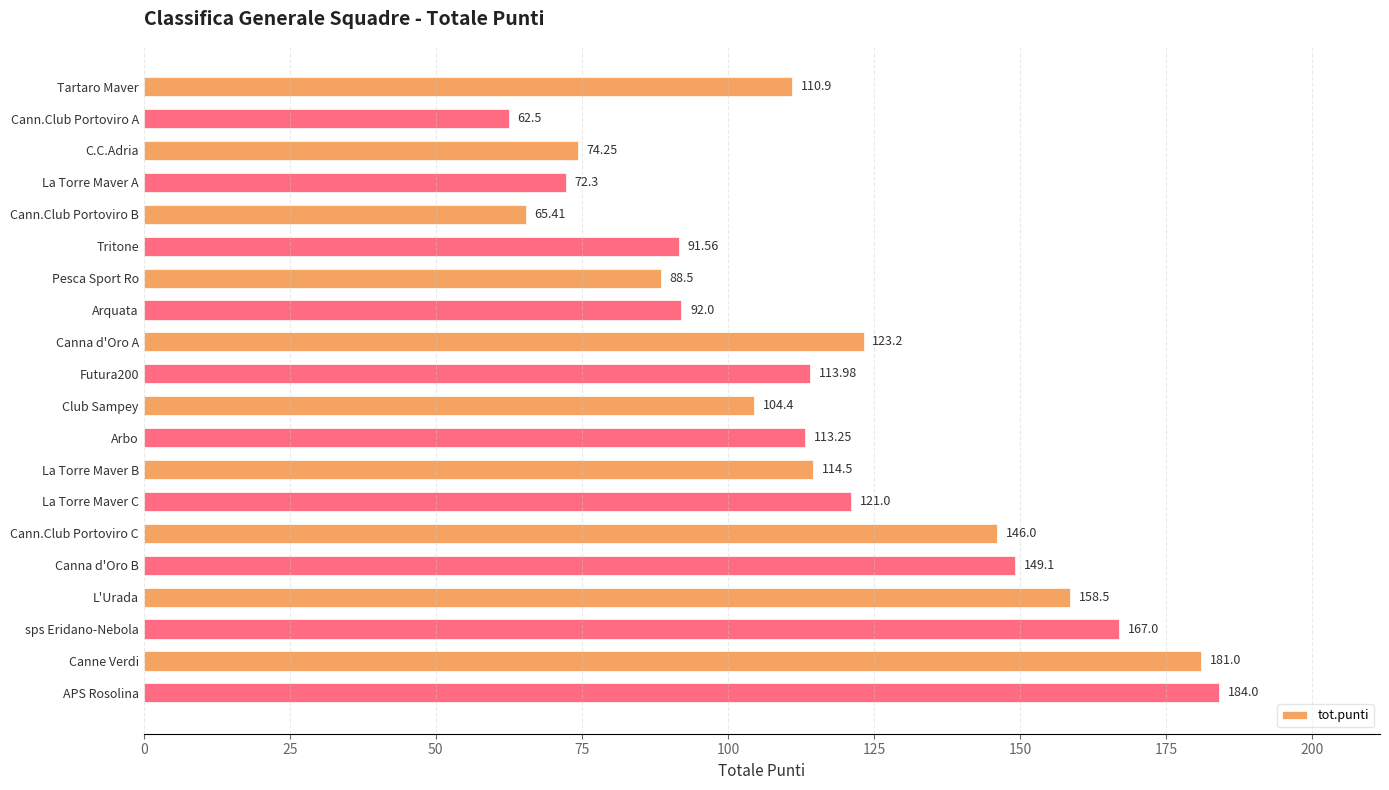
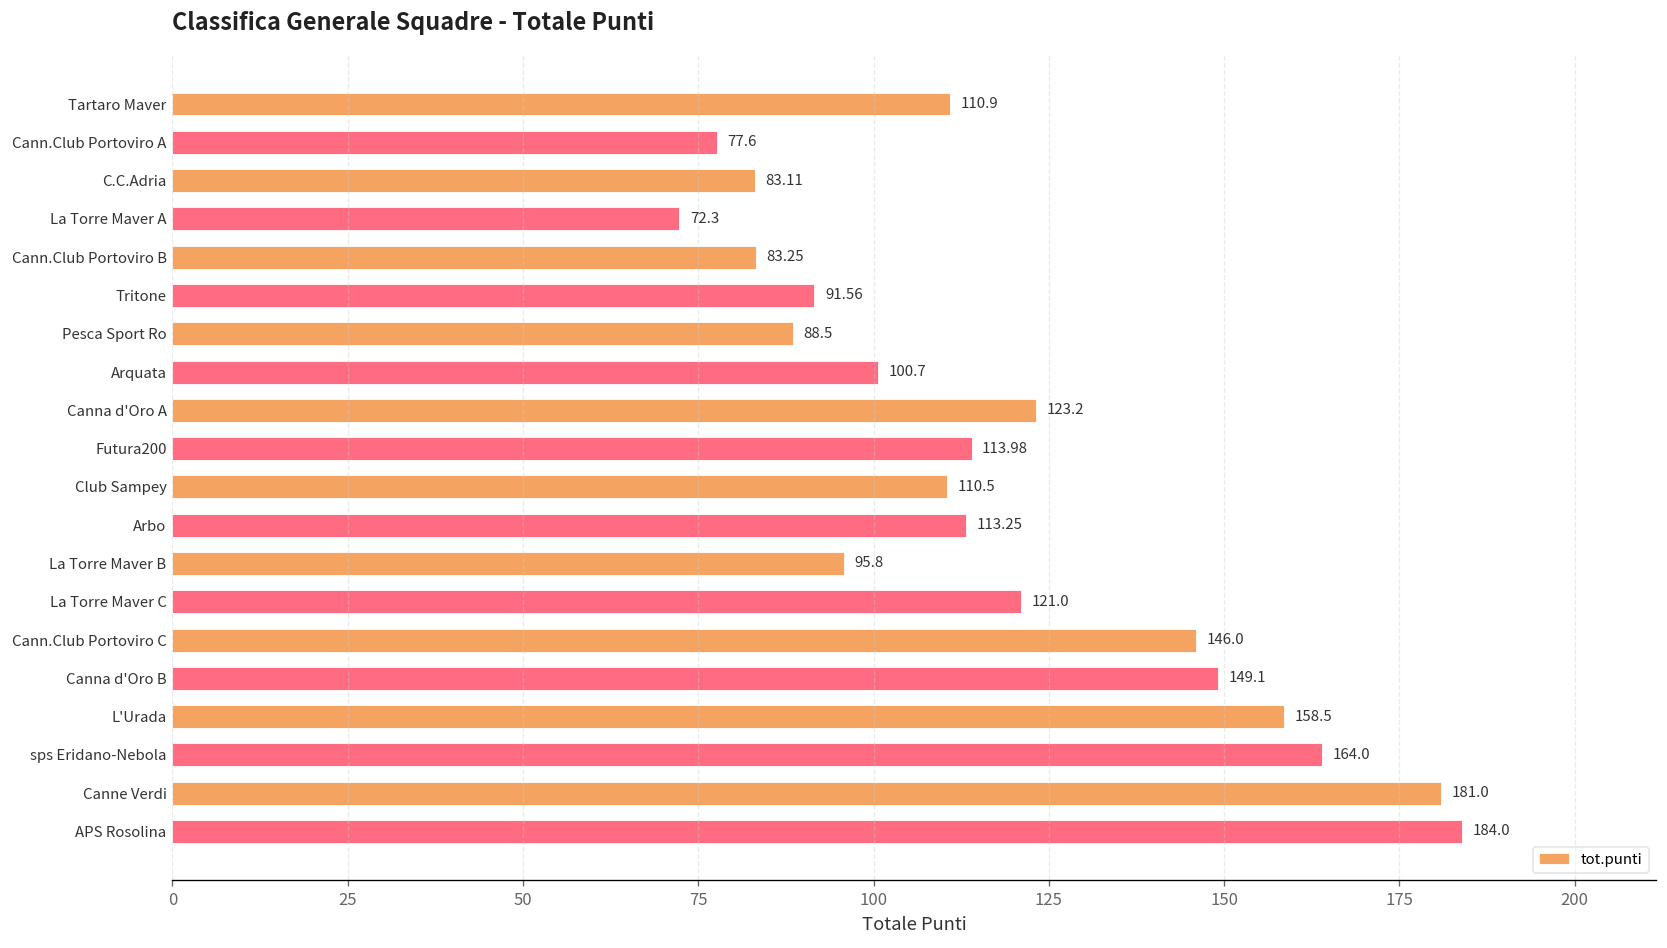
  {
    "Tartaro Maver": 110.9,
-   "Cann.Club Portoviro A": 62.5,
-   "C.C.Adria": 74.25,
+   "Cann.Club Portoviro A": 77.6,
+   "C.C.Adria": 83.11,
    "La Torre Maver A": 72.3,
-   "Cann.Club Portoviro B": 65.41,
+   "Cann.Club Portoviro B": 83.25,
    "Tritone": 91.56,
    "Pesca Sport Ro": 88.5,
-   "Arquata": 92.0,
+   "Arquata": 100.7,
    "Canna d'Oro A": 123.2,
    "Futura200": 113.98,
-   "Club Sampey": 104.4,
+   "Club Sampey": 110.5,
    "Arbo": 113.25,
-   "La Torre Maver B": 114.5,
+   "La Torre Maver B": 95.8,
    "La Torre Maver C": 121.0,
    "Cann.Club Portoviro C": 146.0,
    "Canna d'Oro B": 149.1,
    "L'Urada": 158.5,
-   "sps Eridano-Nebola": 167.0,
+   "sps Eridano-Nebola": 164.0,
    "Canne Verdi": 181.0,
    "APS Rosolina": 184.0
  }
